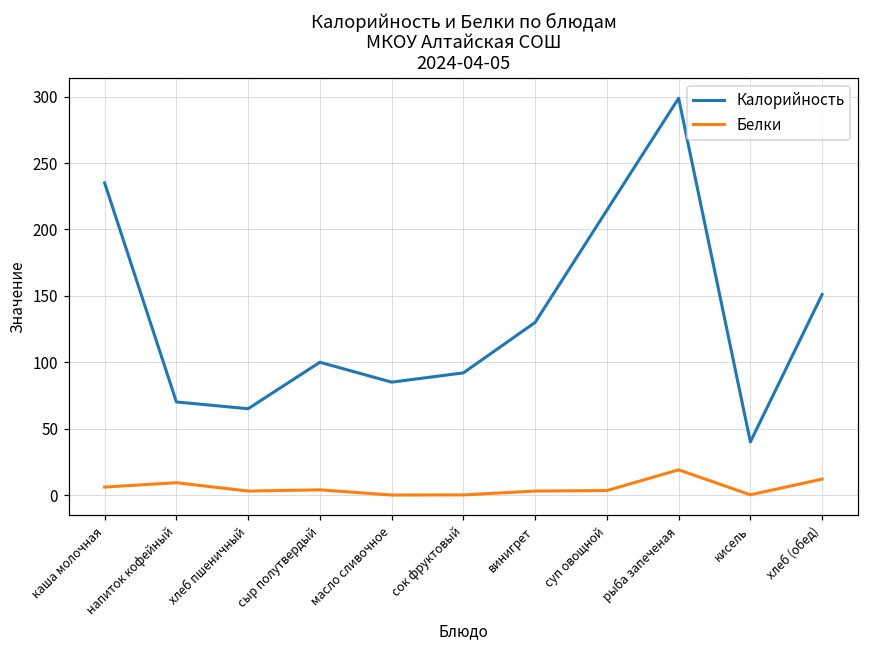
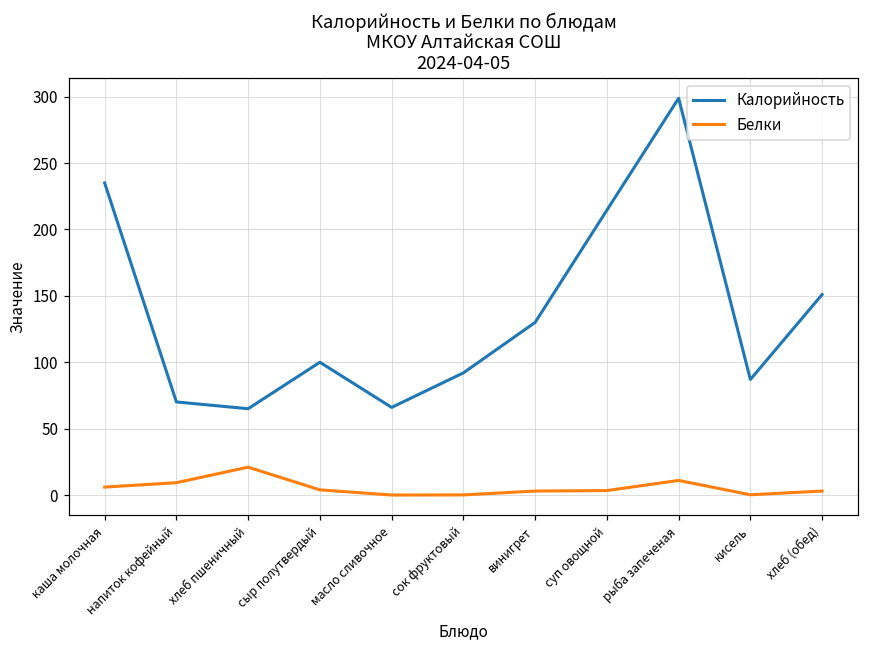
  {
    "Калорийность": {
      "каша молочная": 235,
      "напиток кофейный": 70,
      "хлеб пшеничный": 65,
      "сыр полутвердый": 100,
-     "масло сливочное": 85,
+     "масло сливочное": 66,
      "сок фруктовый": 92,
      "винигрет": 130,
      "суп овощной": 215,
      "рыба запеченая": 299,
-     "кисель": 40,
+     "кисель": 87,
      "хлеб (обед)": 151
    },
    "Белки": {
      "каша молочная": 6,
      "напиток кофейный": 9,
-     "хлеб пшеничный": 3,
+     "хлеб пшеничный": 21,
      "сыр полутвердый": 4,
      "масло сливочное": 0,
      "сок фруктовый": 0,
      "винигрет": 3,
      "суп овощной": 3,
-     "рыба запеченая": 19,
+     "рыба запеченая": 11,
      "кисель": 0,
-     "хлеб (обед)": 12
+     "хлеб (обед)": 3
    }
  }
